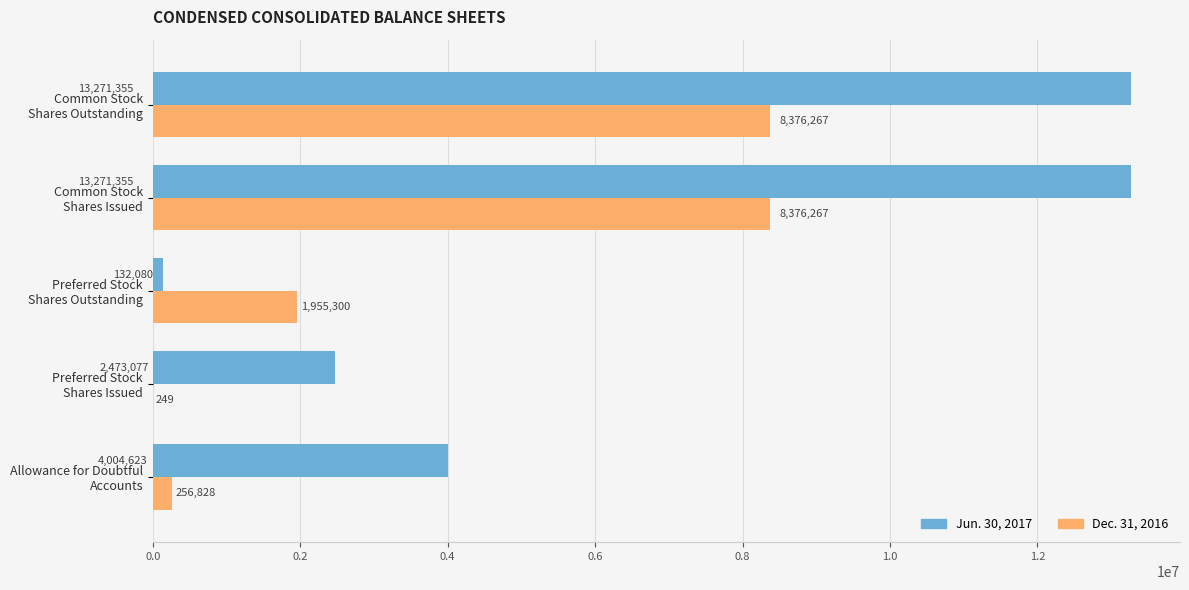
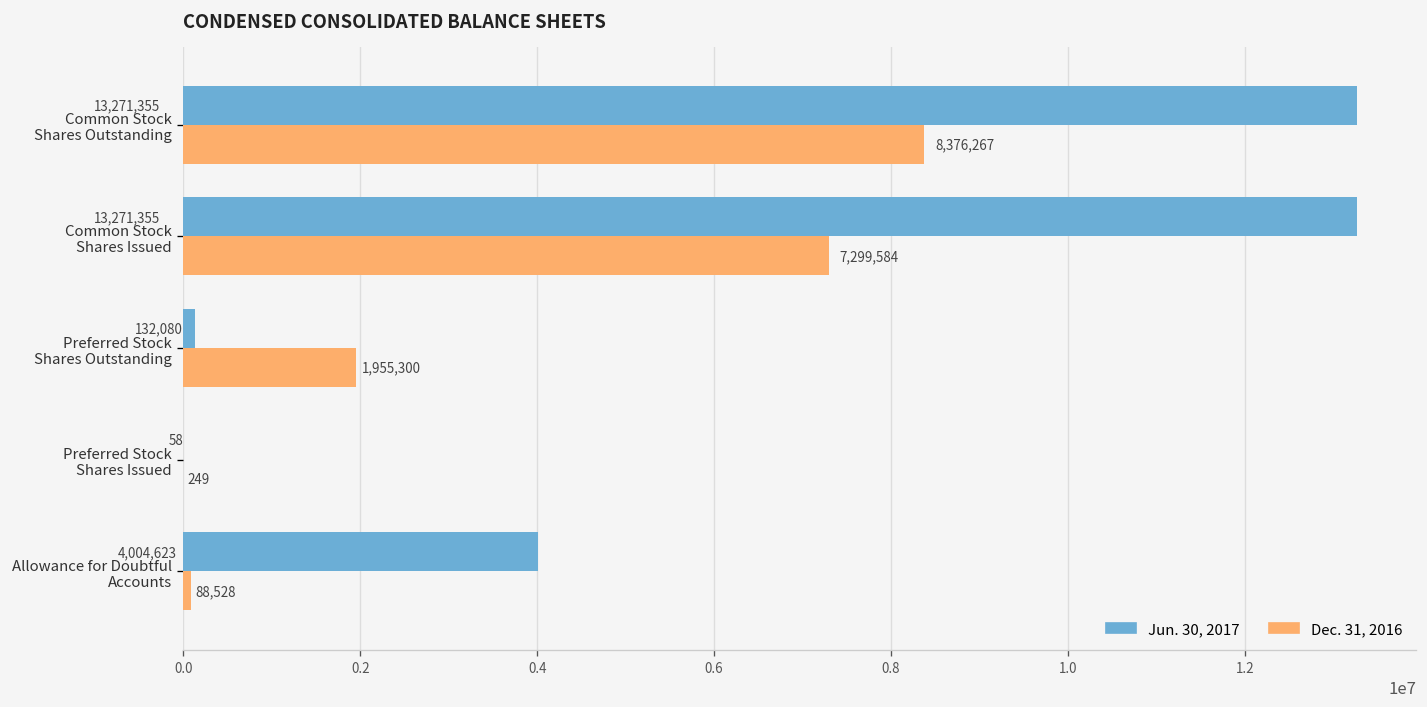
  {
    "Jun. 30, 2017": {
      "Preferred Stock Shares Outstanding": "132,080",
-     "Preferred Stock Shares Issued": "2,473,077"
+     "Preferred Stock Shares Issued": "58"
    },
    "Dec. 31, 2016": {
      "Common Stock Shares Outstanding": "8,376,267",
-     "Common Stock Shares Issued": "8,376,267",
+     "Common Stock Shares Issued": "7,299,584",
      "Preferred Stock Shares Outstanding": "1,955,300",
      "Preferred Stock Shares Issued": "249",
-     "Allowance for Doubtful Accounts": "256,828"
+     "Allowance for Doubtful Accounts": "88,528"
    }
  }
